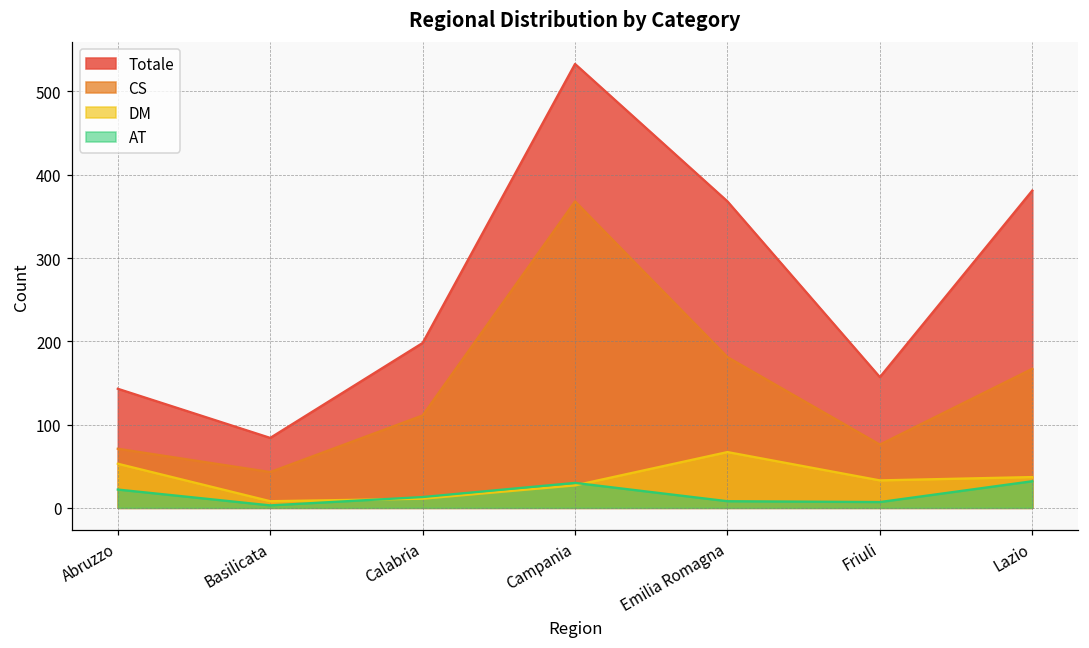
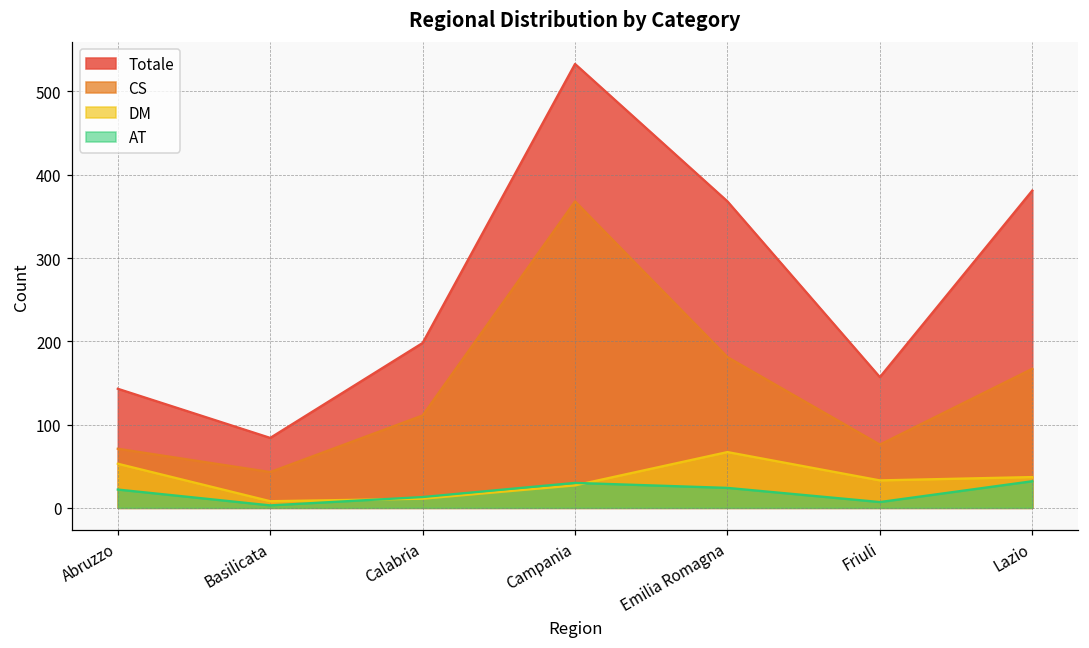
  {
    "DM": {
      "Abruzzo": 50,
      "Basilicata": 10,
      "Emilia Romagna": 70,
      "Friuli": 30,
      "Lazio": 40
    },
    "AT": {
      "Abruzzo": 20,
      "Basilicata": 0,
-     "Emilia Romagna": 10,
+     "Emilia Romagna": 20,
      "Friuli": 10,
      "Lazio": 30
    }
  }
